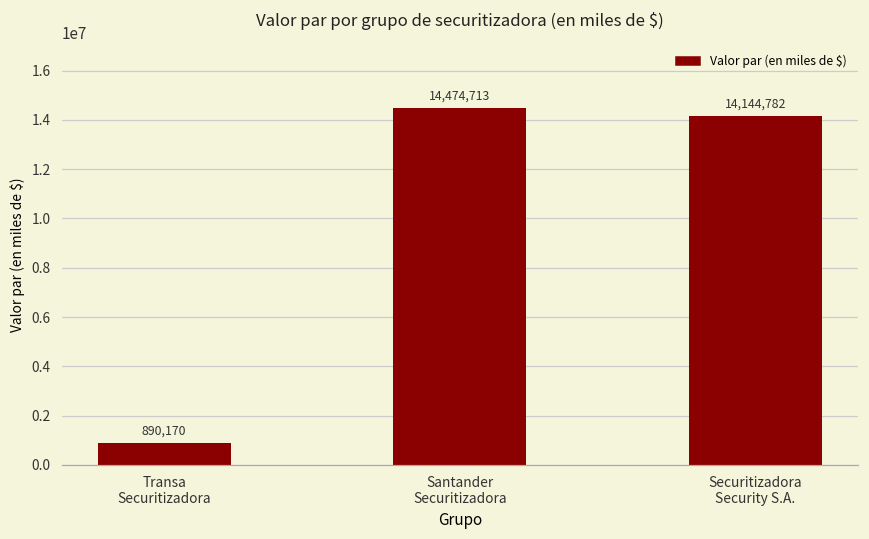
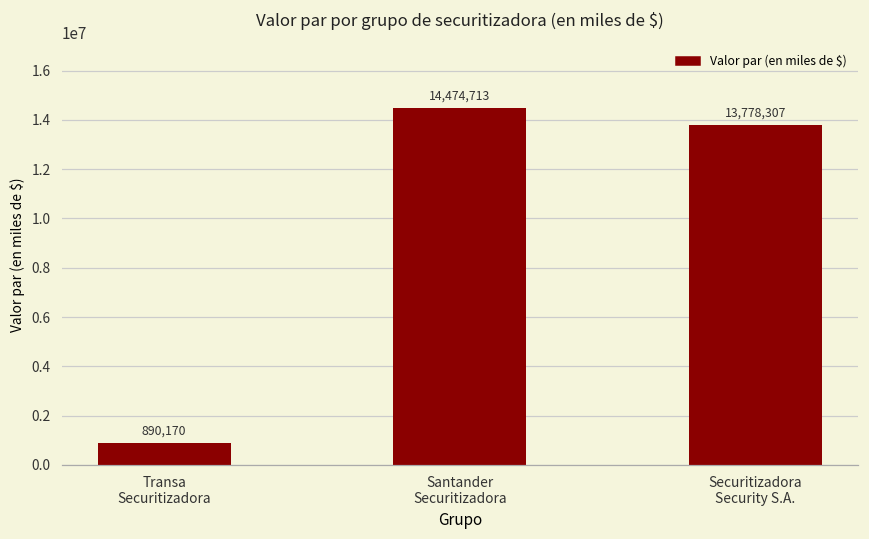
  {
    "Transa Securitizadora": "890,170",
    "Santander Securitizadora": "14,474,713",
-   "Securitizadora Security S.A.": "14,144,782"
+   "Securitizadora Security S.A.": "13,778,307"
  }
